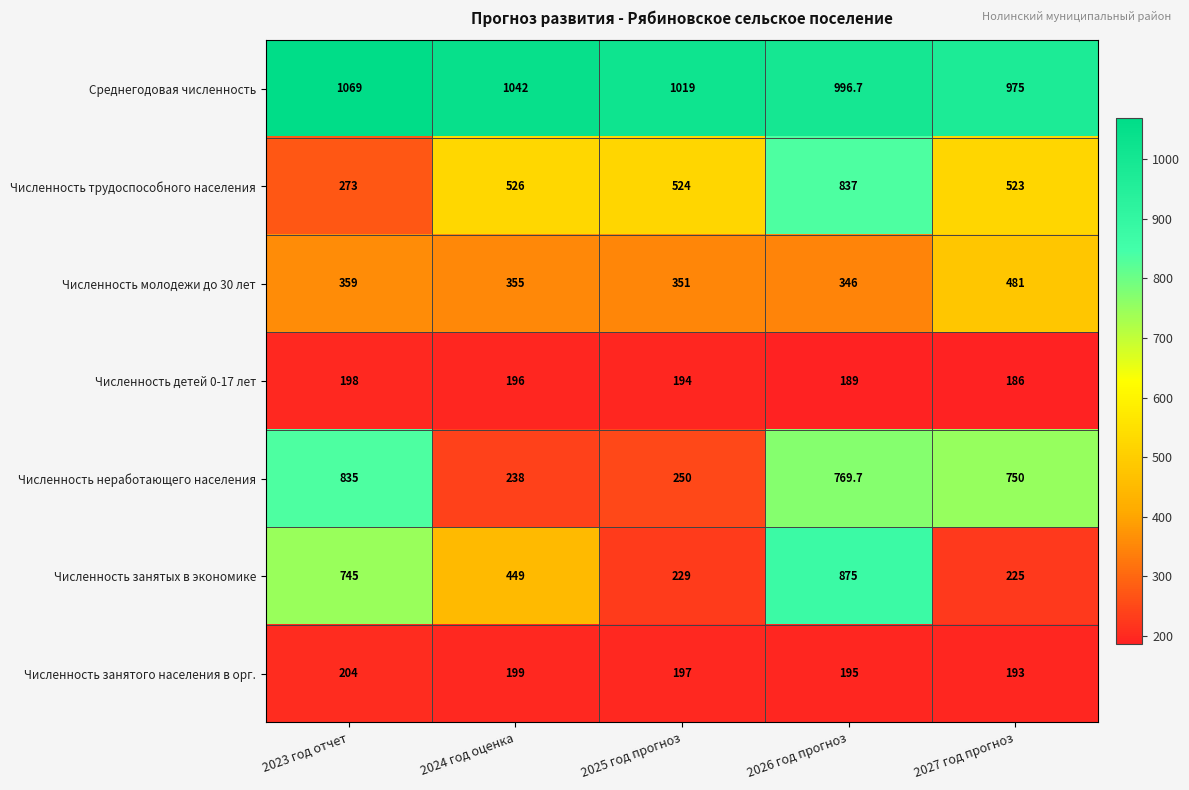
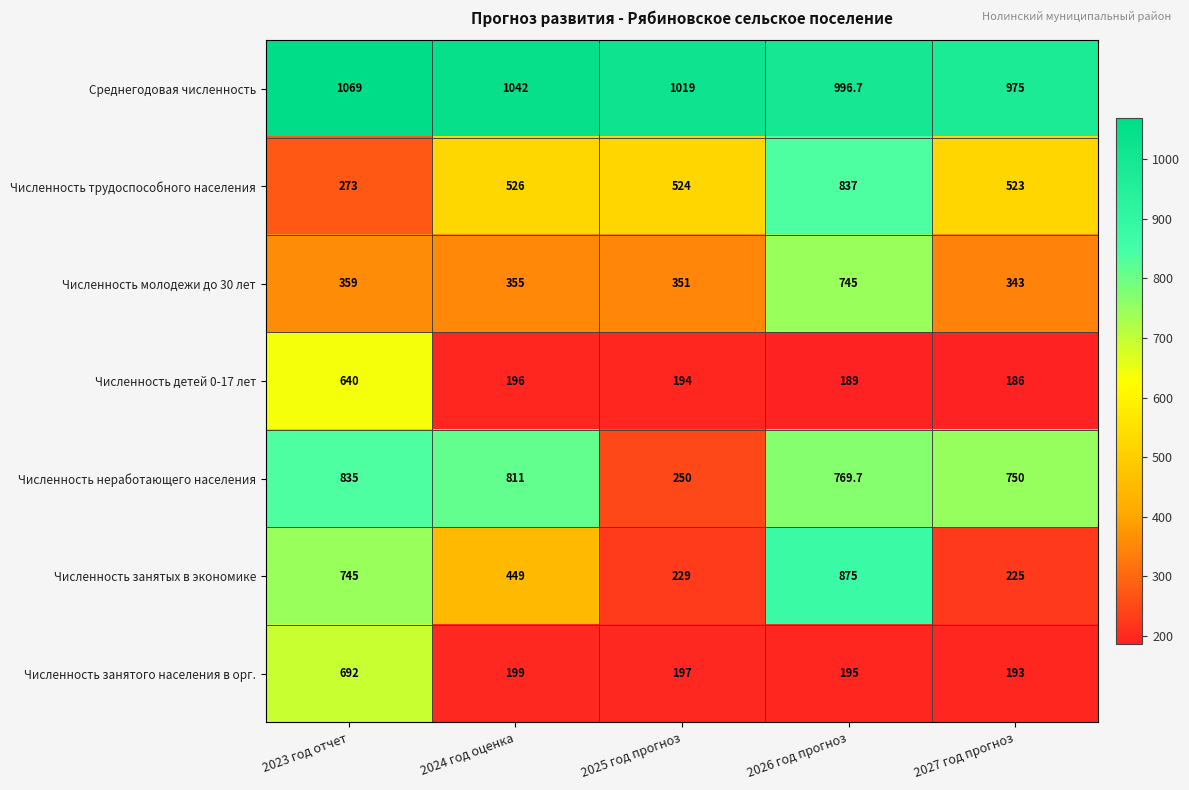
  {
    "Среднегодовая численность": {
      "2023 год отчет": 1069,
      "2024 год оценка": 1042,
      "2025 год прогноз": 1019,
      "2026 год прогноз": 996.7,
      "2027 год прогноз": 975
    },
    "Численность трудоспособного населения": {
      "2023 год отчет": 273,
      "2024 год оценка": 526,
      "2025 год прогноз": 524,
      "2026 год прогноз": 837,
      "2027 год прогноз": 523
    },
    "Численность молодежи до 30 лет": {
      "2023 год отчет": 359,
      "2024 год оценка": 355,
      "2025 год прогноз": 351,
-     "2026 год прогноз": 346,
-     "2027 год прогноз": 481
+     "2026 год прогноз": 745,
+     "2027 год прогноз": 343
    },
    "Численность детей 0-17 лет": {
-     "2023 год отчет": 198,
+     "2023 год отчет": 640,
      "2024 год оценка": 196,
      "2025 год прогноз": 194,
      "2026 год прогноз": 189,
      "2027 год прогноз": 186
    },
    "Численность неработающего населения": {
      "2023 год отчет": 835,
-     "2024 год оценка": 238,
+     "2024 год оценка": 811,
      "2025 год прогноз": 250,
      "2026 год прогноз": 769.7,
      "2027 год прогноз": 750
    },
    "Численность занятых в экономике": {
      "2023 год отчет": 745,
      "2024 год оценка": 449,
      "2025 год прогноз": 229,
      "2026 год прогноз": 875,
      "2027 год прогноз": 225
    },
    "Численность занятого населения в орг.": {
-     "2023 год отчет": 204,
+     "2023 год отчет": 692,
      "2024 год оценка": 199,
      "2025 год прогноз": 197,
      "2026 год прогноз": 195,
      "2027 год прогноз": 193
    }
  }
